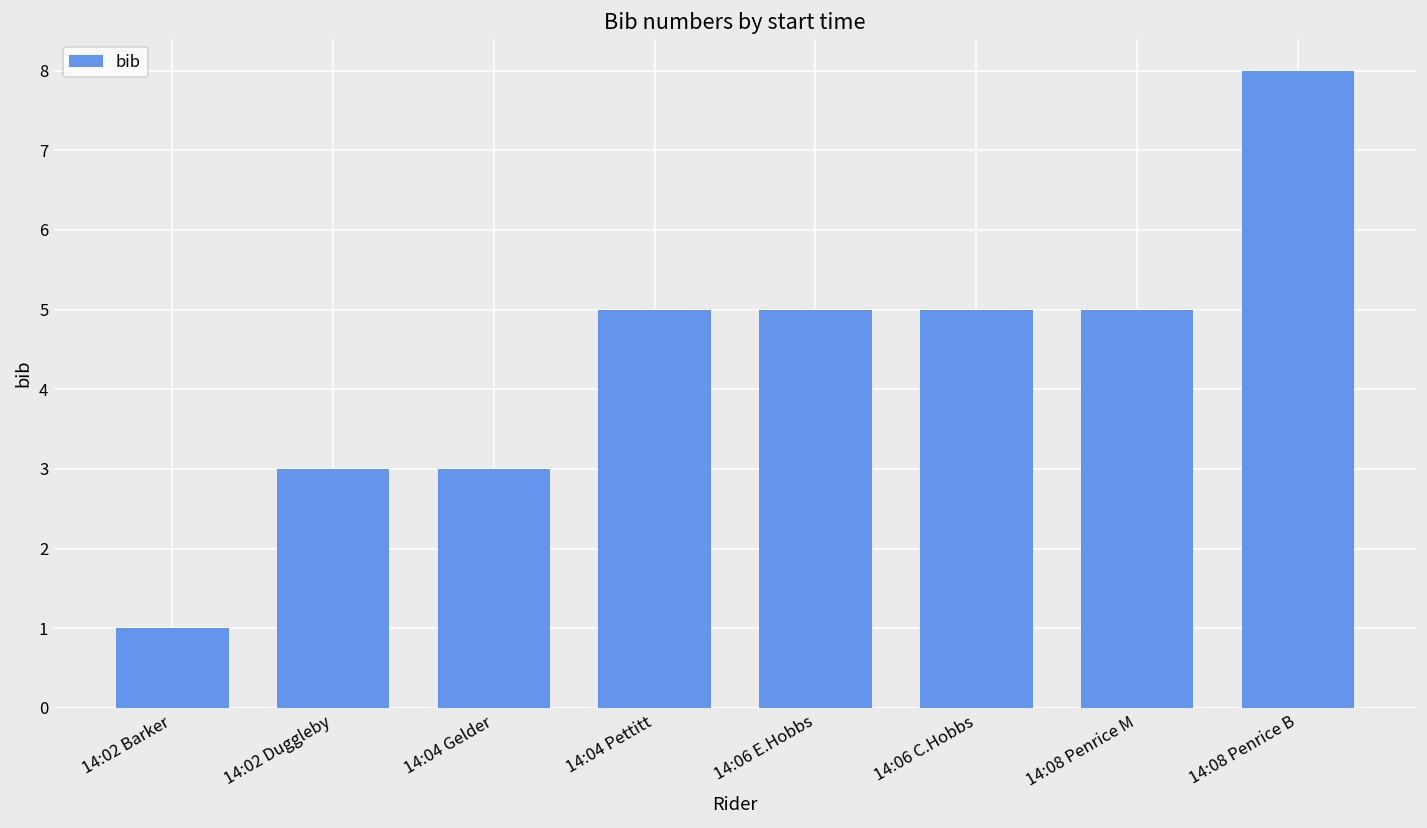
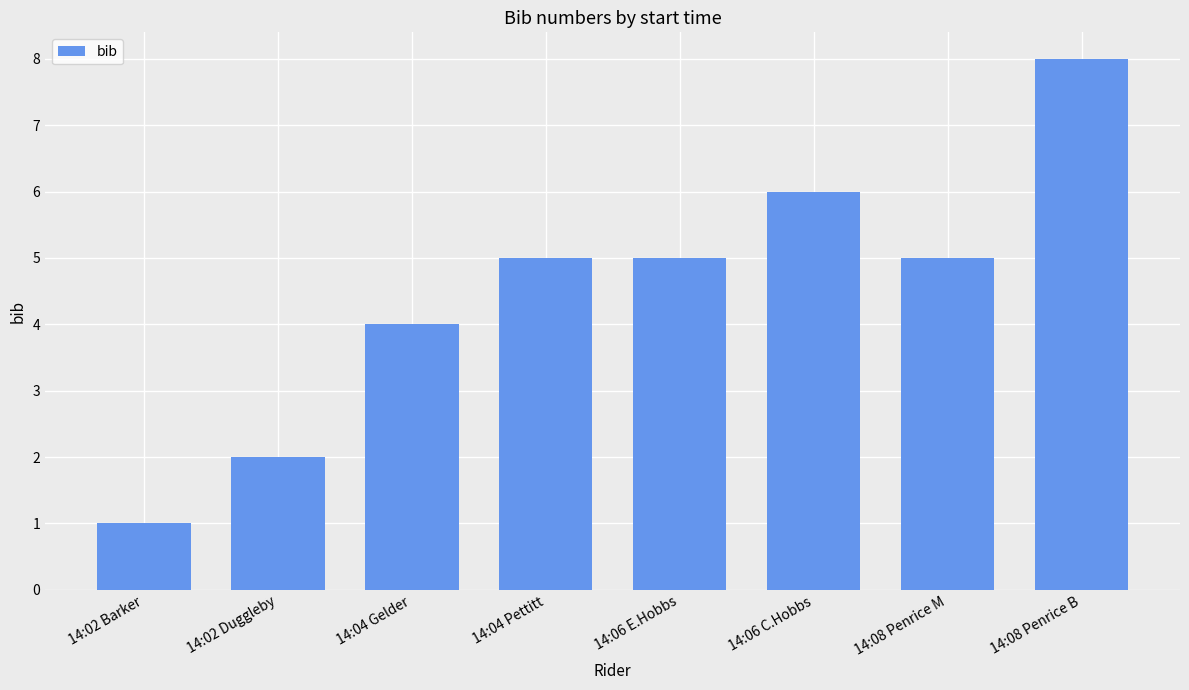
  {
    "14:02 Barker": 1,
-   "14:02 Duggleby": 3,
-   "14:04 Gelder": 3,
+   "14:02 Duggleby": 2,
+   "14:04 Gelder": 4,
    "14:04 Pettitt": 5,
    "14:06 E.Hobbs": 5,
-   "14:06 C.Hobbs": 5,
+   "14:06 C.Hobbs": 6,
    "14:08 Penrice M": 5,
    "14:08 Penrice B": 8
  }
